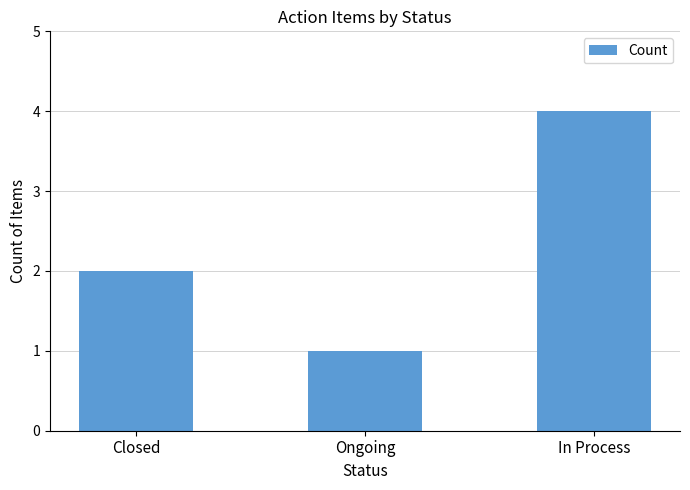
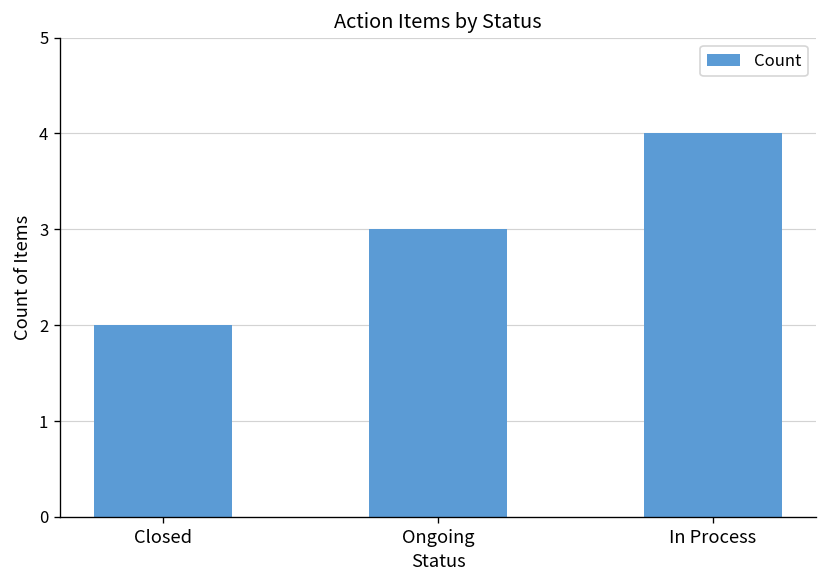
  {
    "Closed": 2,
-   "Ongoing": 1,
+   "Ongoing": 3,
    "In Process": 4
  }
